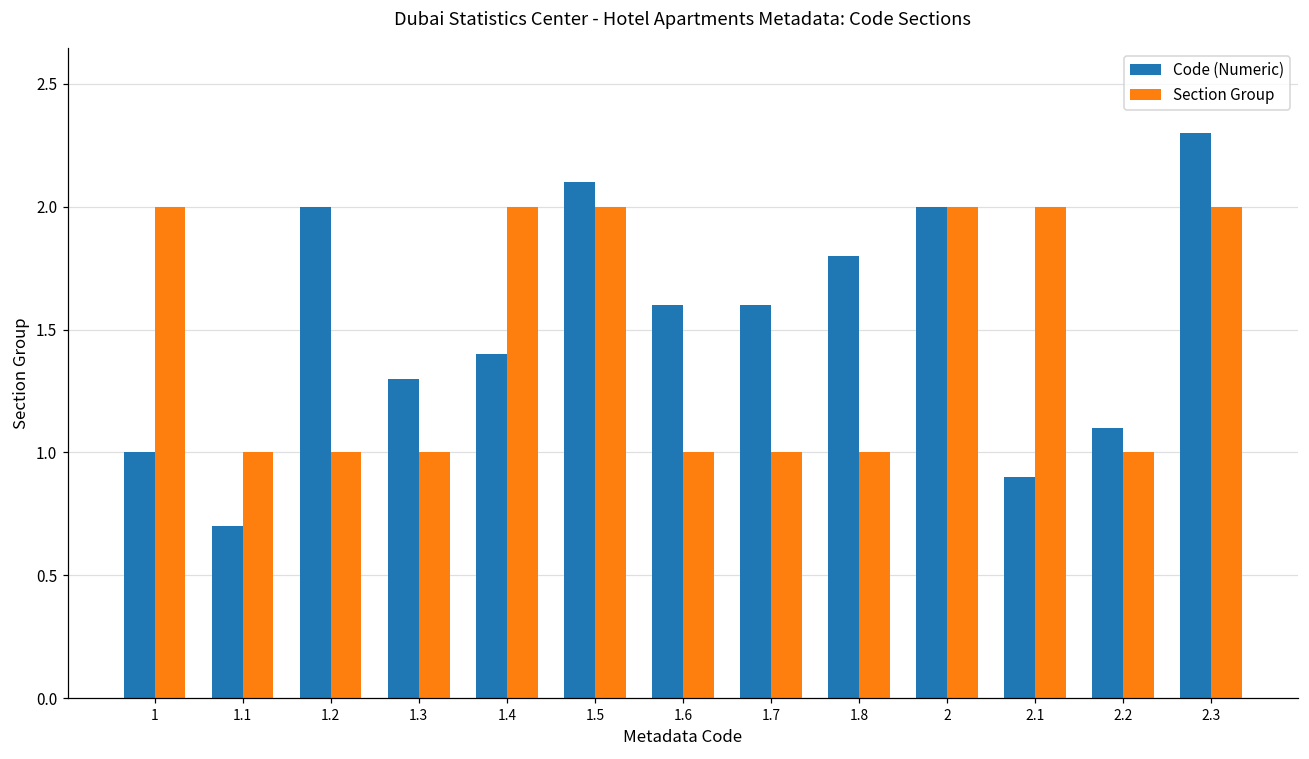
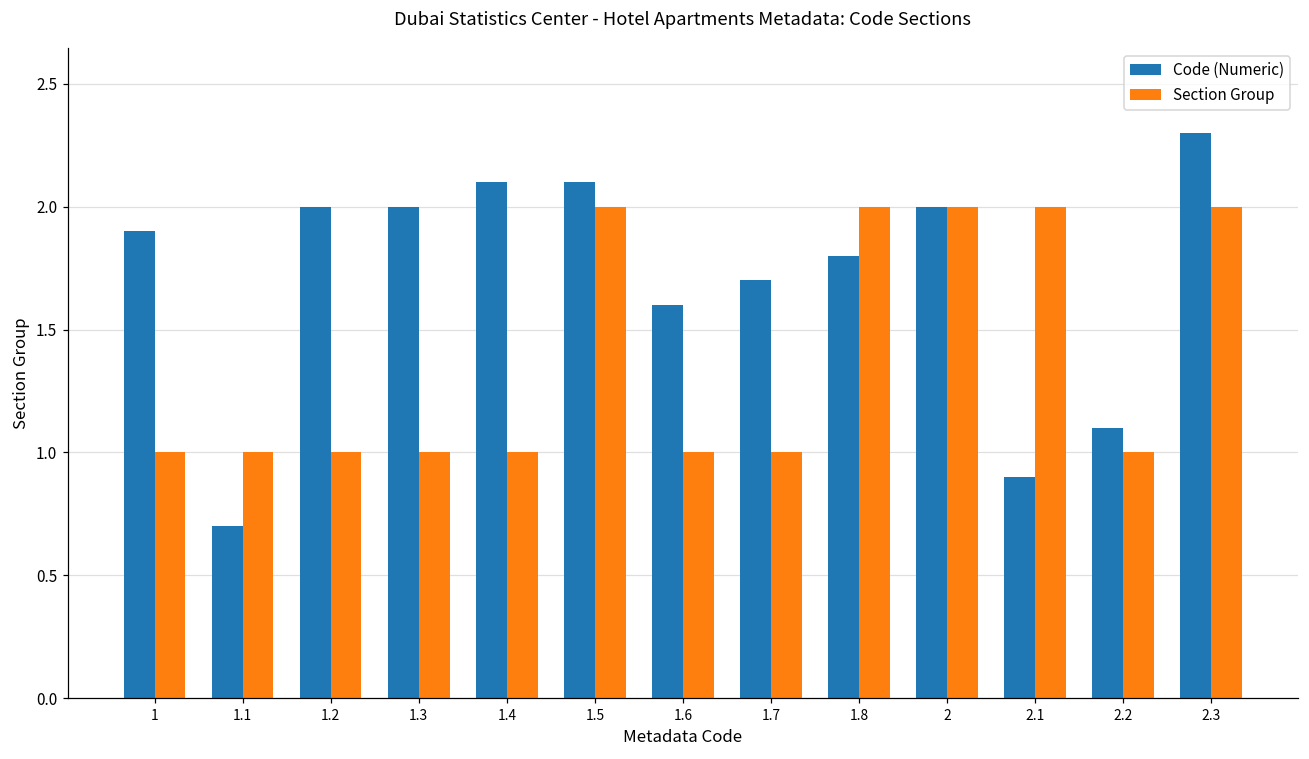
  {
    "Code (Numeric)": {
-     "1": 1.0,
+     "1": 1.9,
      "1.1": 0.7,
      "1.2": 2.0,
-     "1.3": 1.3,
-     "1.4": 1.4,
+     "1.3": 2.0,
+     "1.4": 2.1,
      "1.5": 2.1,
      "1.6": 1.6,
-     "1.7": 1.6,
+     "1.7": 1.7,
      "1.8": 1.8,
      "2": 2.0,
      "2.1": 0.9,
      "2.2": 1.1,
      "2.3": 2.3
    },
    "Section Group": {
-     "1": 2,
+     "1": 1,
      "1.1": 1,
      "1.2": 1,
      "1.3": 1,
-     "1.4": 2,
+     "1.4": 1,
      "1.5": 2,
      "1.6": 1,
      "1.7": 1,
-     "1.8": 1,
+     "1.8": 2,
      "2": 2,
      "2.1": 2,
      "2.2": 1,
      "2.3": 2
    }
  }
